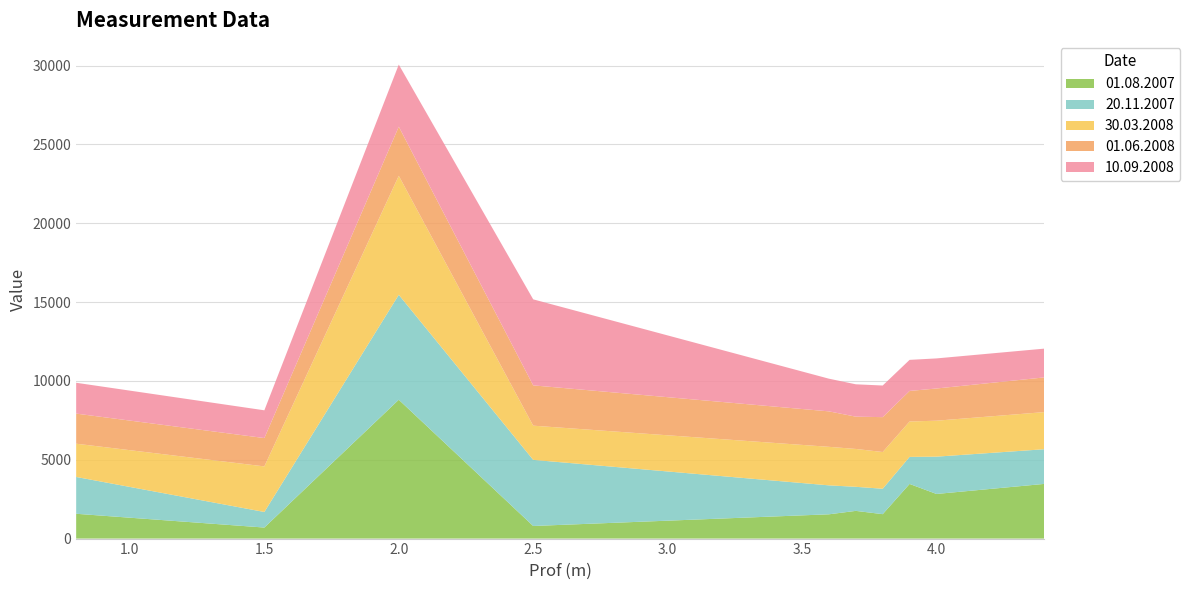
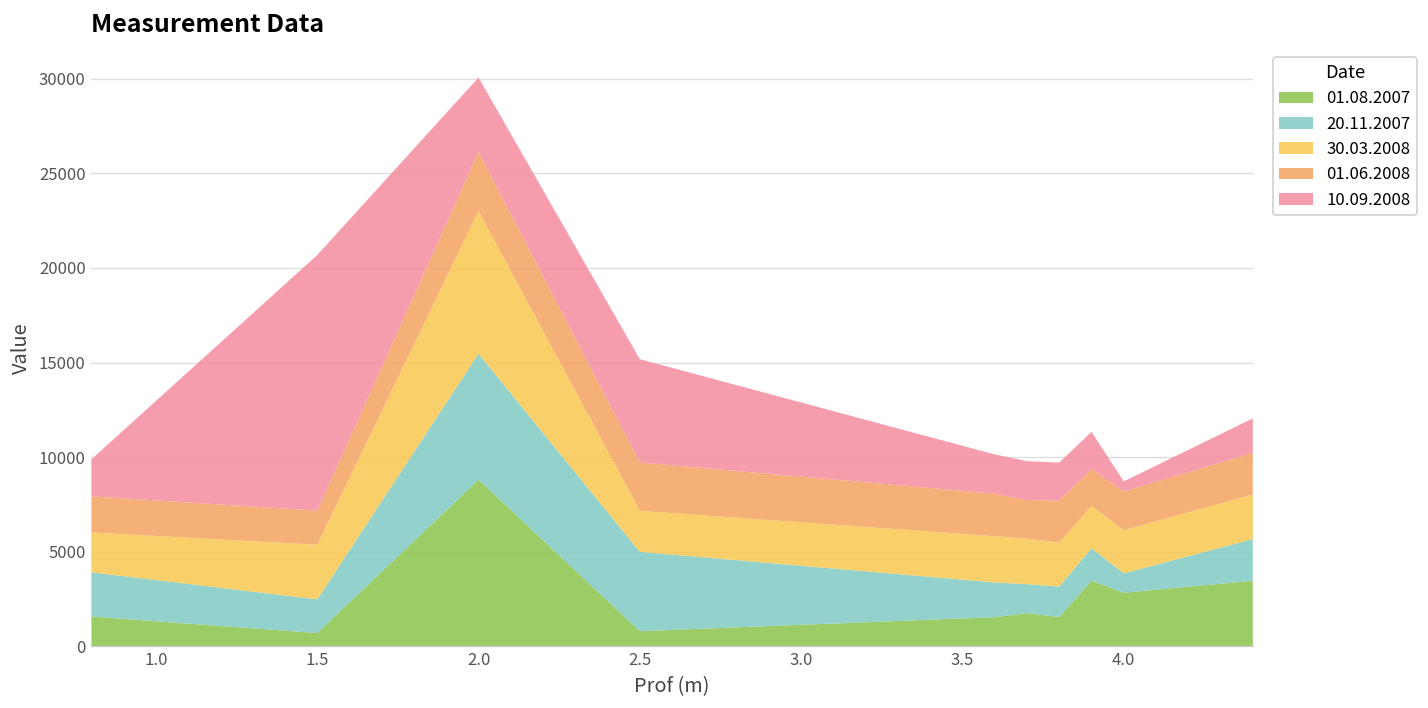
  {
    "01.08.2007": {
      "1.5": 700,
      "2.0": 8800,
      "2.5": 800,
      "4.0": 2800
    },
    "20.11.2007": {
-     "1.5": 1000,
+     "1.5": 1800,
      "2.0": 6700,
      "2.5": 4200,
-     "4.0": 2400
+     "4.0": 1000
    },
    "10.09.2008": {
-     "1.5": 1800,
+     "1.5": 13500,
      "2.0": 3900,
      "2.5": 5500,
-     "4.0": 1900
+     "4.0": 500
    }
  }
